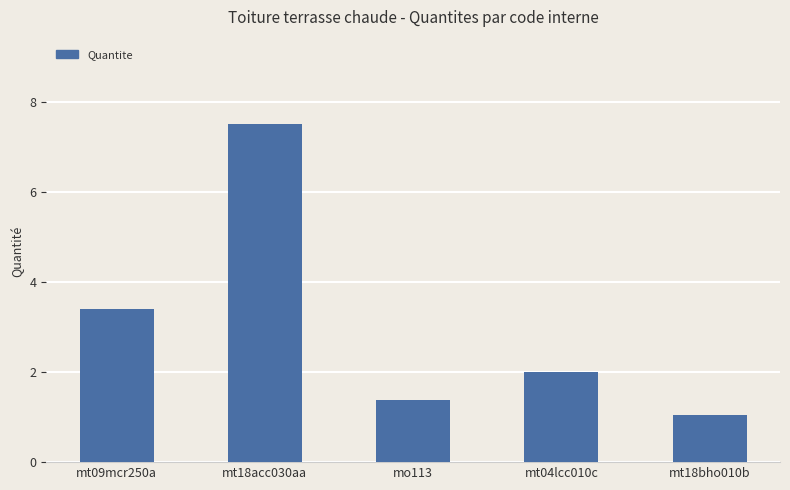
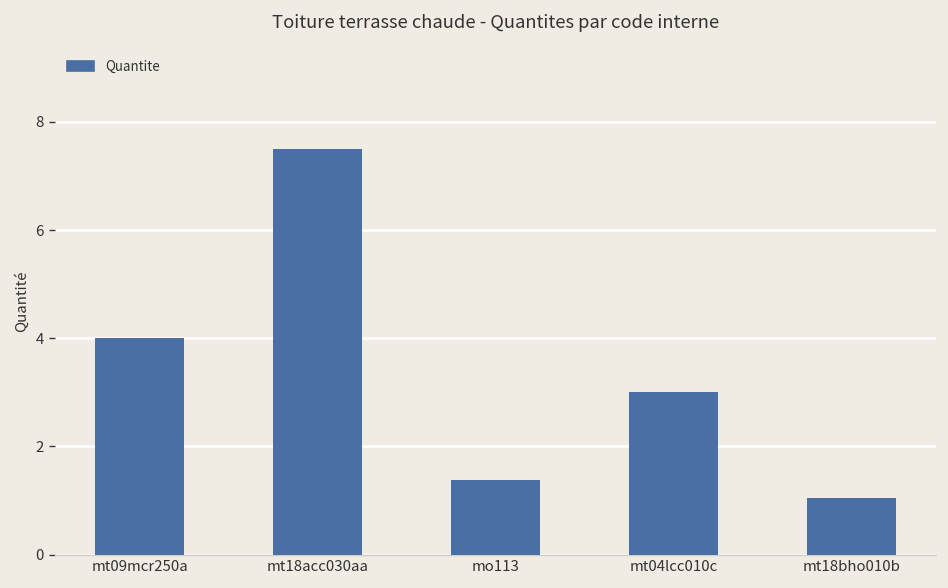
  {
-   "mt09mcr250a": 3.4,
+   "mt09mcr250a": 4.0,
    "mt18acc030aa": 7.5,
    "mo113": 1.4,
-   "mt04lcc010c": 2,
+   "mt04lcc010c": 3,
    "mt18bho010b": 1.1
  }
